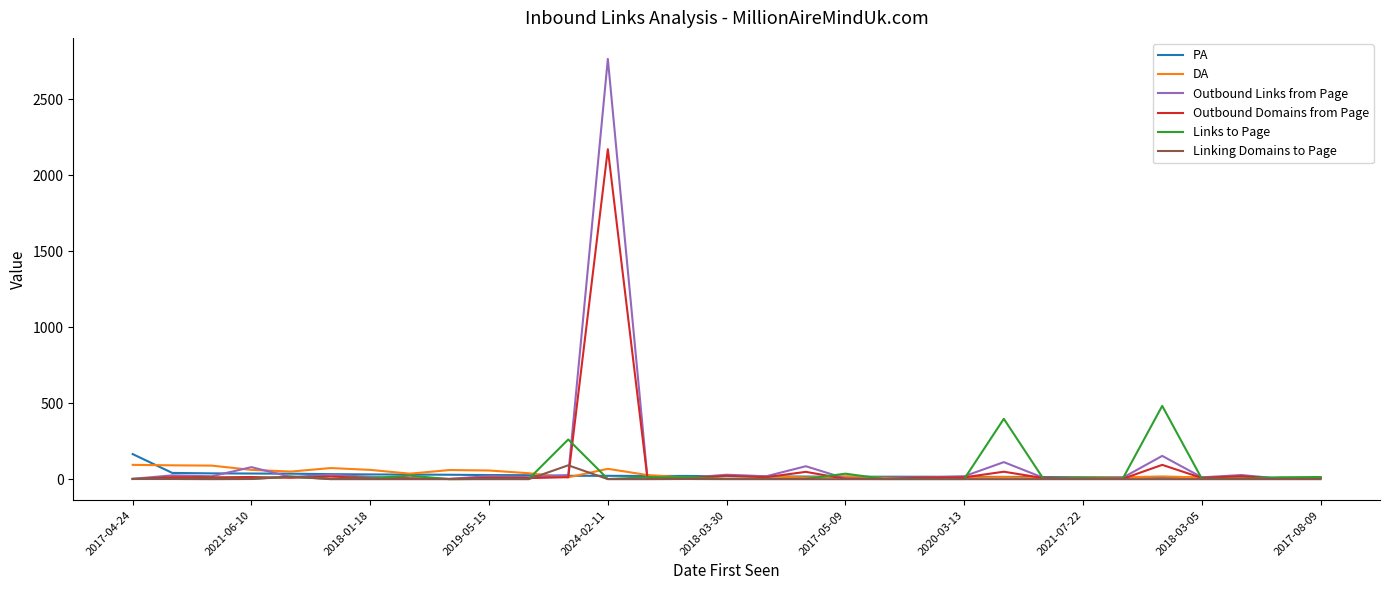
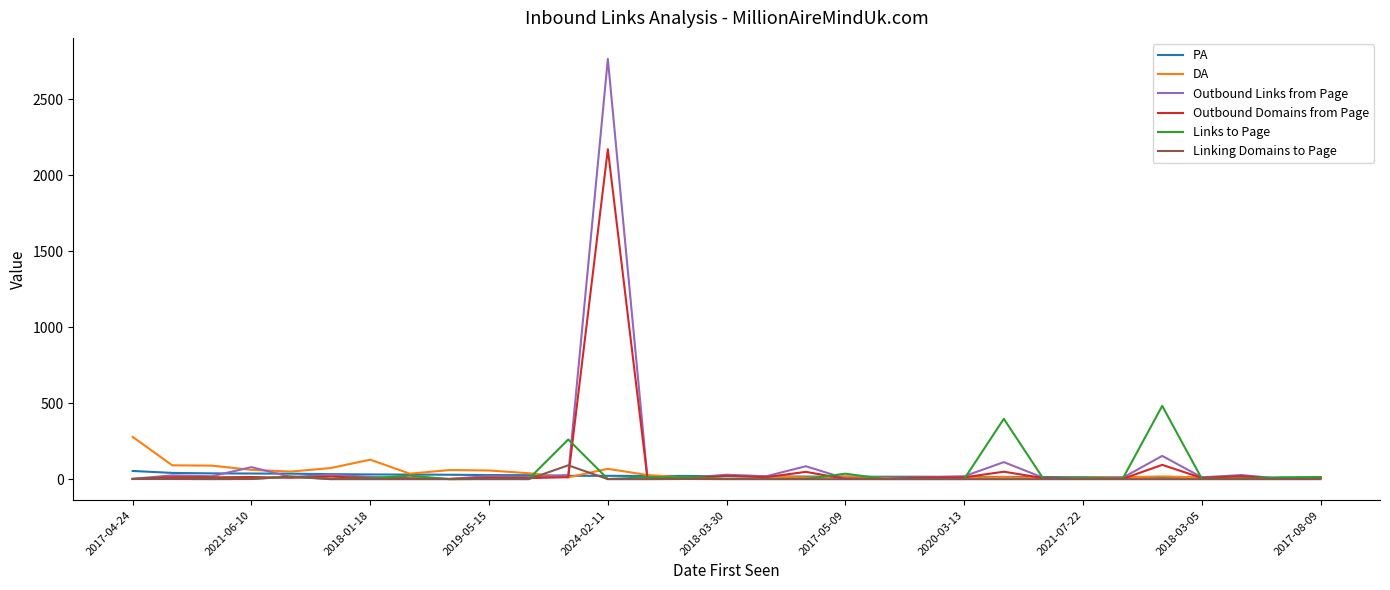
  {
    "PA": {
-     "2017-04-24": 170,
+     "2017-04-24": 50,
      "2021-06-10": 40
    },
    "DA": {
-     "2017-04-24": 90,
+     "2017-04-24": 280,
      "2021-06-10": 60,
-     "2018-01-18": 60,
+     "2018-01-18": 130,
      "2019-05-15": 60
    },
    "Outbound Links from Page": {
      "2021-06-10": 80
    },
    "Links to Page": {
      "2017-05-09": 40
    }
  }
